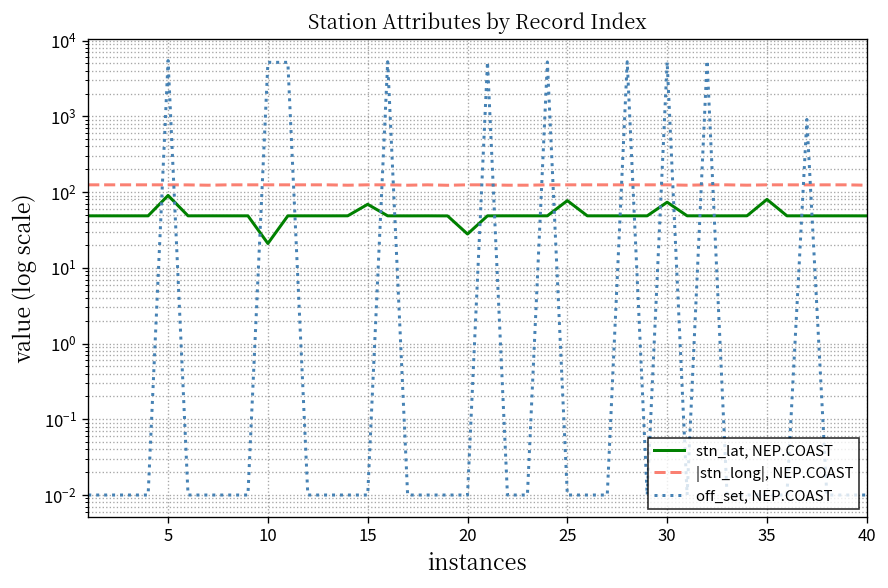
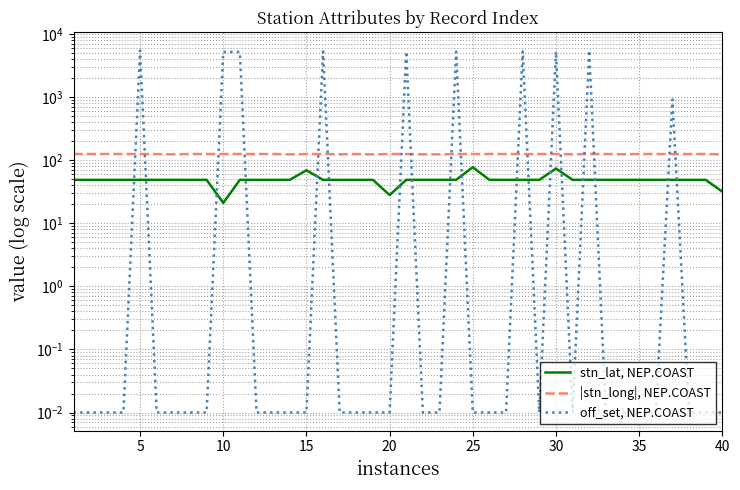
  {
    "stn_lat, NEP.COAST": {
-     "5": 90,
+     "5": 50,
      "10": 21,
      "15": 70,
      "20": 30,
      "25": 80,
      "30": 70,
-     "35": 80,
-     "40": 50
+     "35": 50,
+     "40": 30
    },
    "|stn_long|, NEP.COAST": {
      "5": 120,
      "10": 120,
      "15": 120,
      "20": 120,
      "25": 120,
      "30": 120,
      "35": 120,
      "40": 120
    },
    "off_set, NEP.COAST": {
      "5": 5000,
      "10": 5000,
      "15": 0.010,
      "20": 0.010,
      "25": 0.010,
      "30": 5000,
      "40": 0.010
    }
  }
